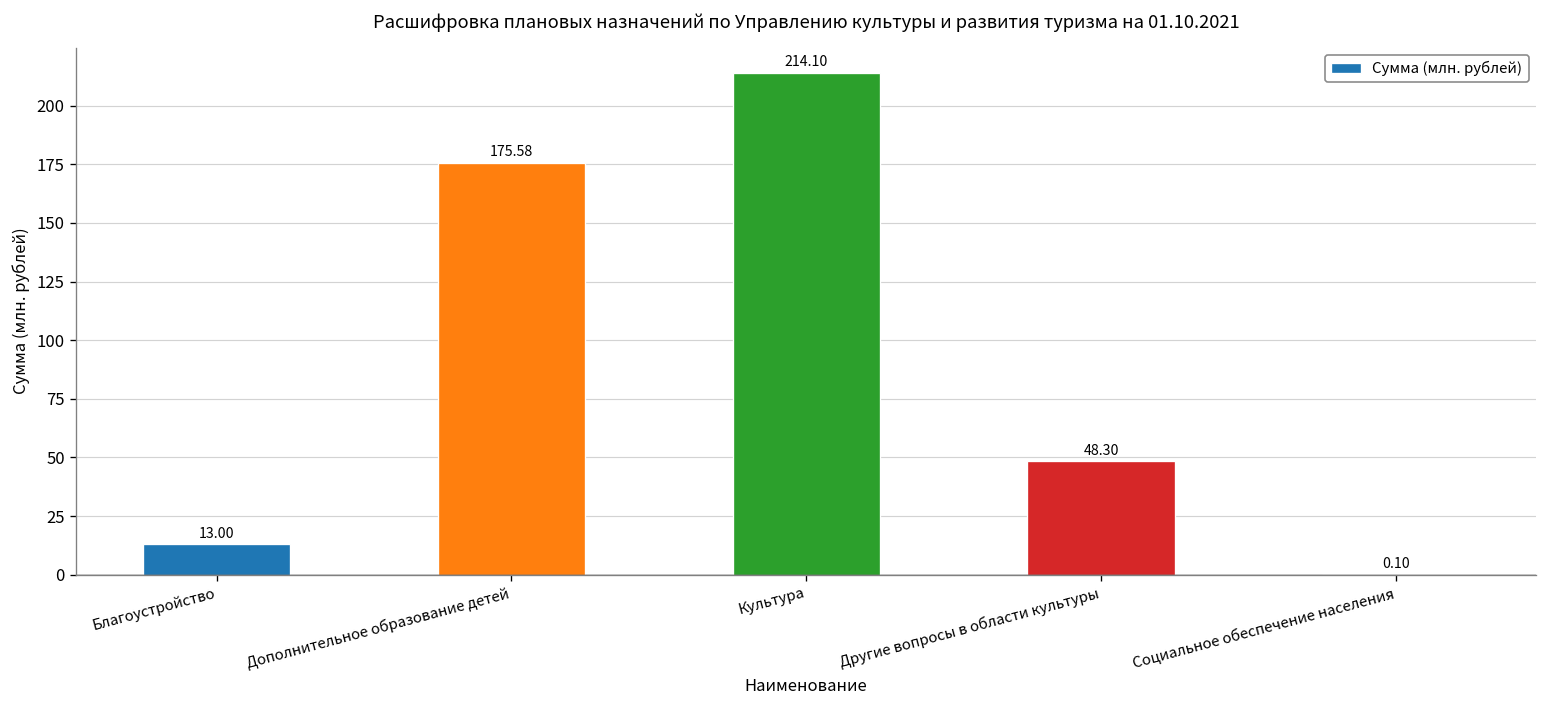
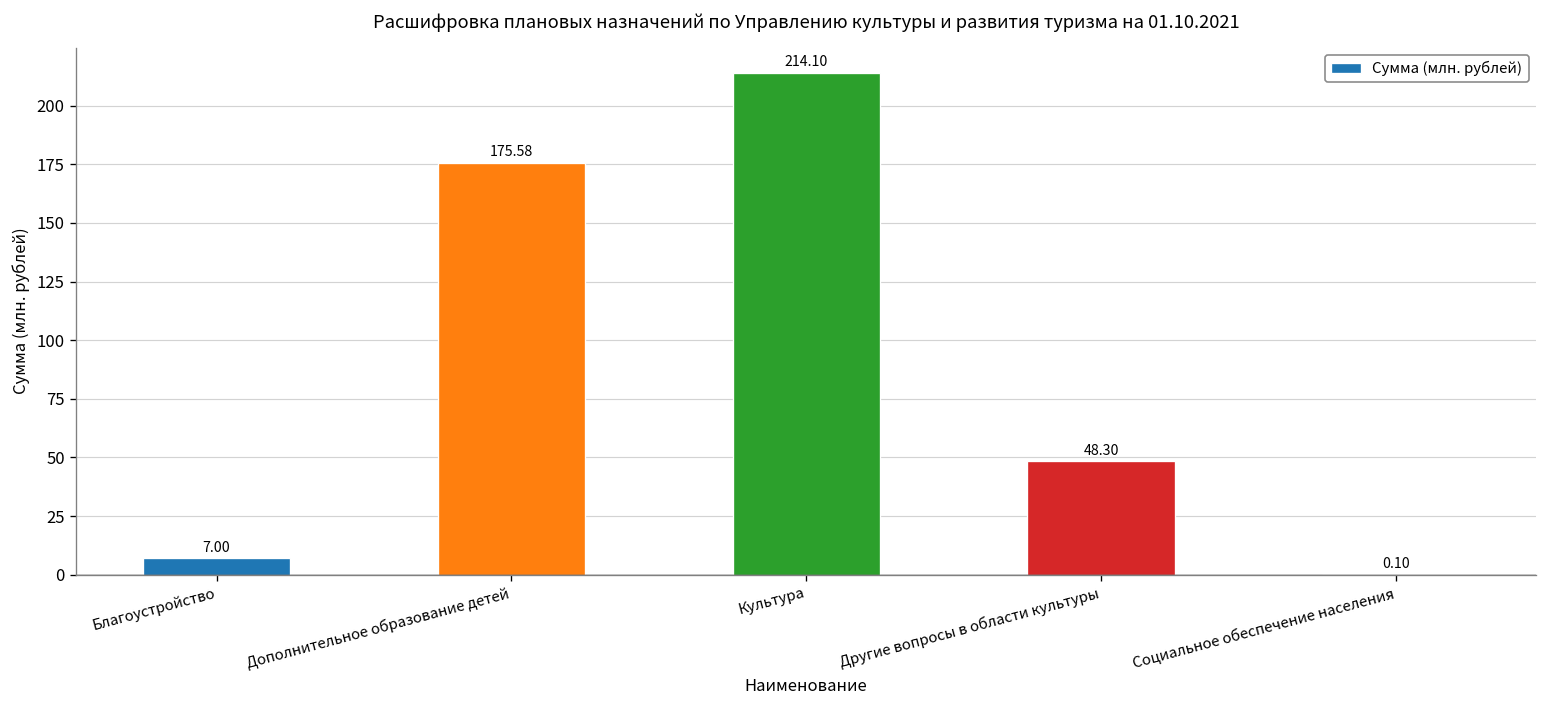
  {
-   "Благоустройство": 13.00,
+   "Благоустройство": 7.00,
    "Дополнительное образование детей": 175.58,
    "Культура": 214.10,
    "Другие вопросы в области культуры": 48.30,
    "Социальное обеспечение населения": 0.10
  }
